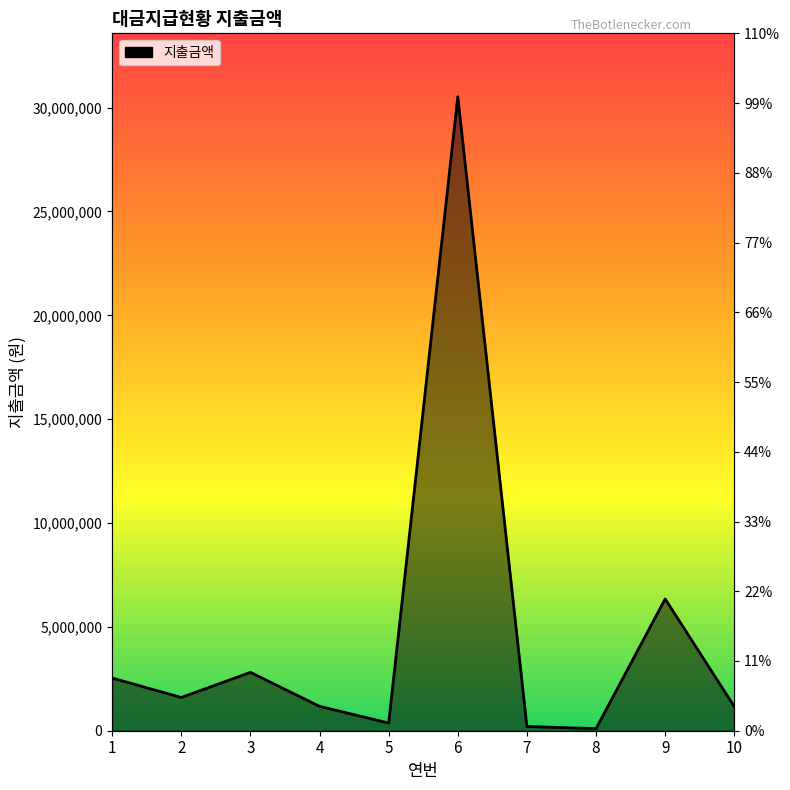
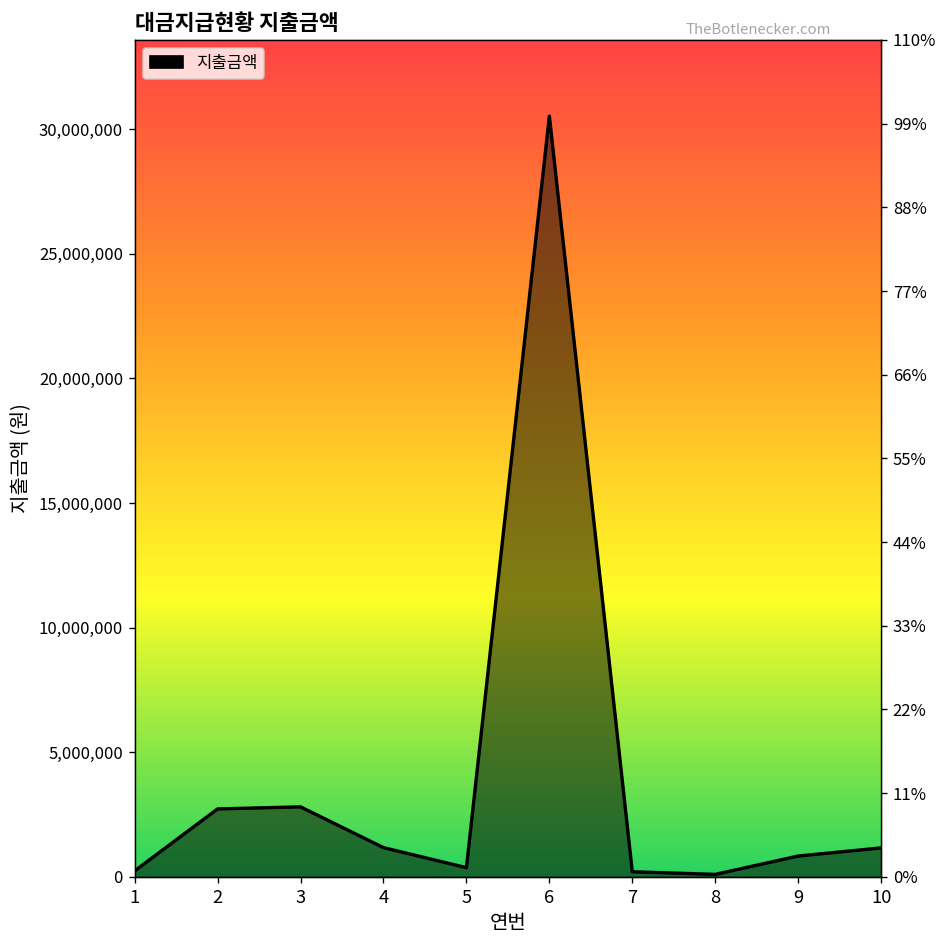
  {
-   "1": "2,500,000",
-   "2": "1,600,000",
+   "1": "200,000",
+   "2": "2,700,000",
    "3": "2,800,000",
    "4": "1,200,000",
    "5": "400,000",
    "6": "30,500,000",
    "7": "200,000",
    "8": "100,000",
-   "9": "6,300,000",
+   "9": "800,000",
    "10": "1,200,000"
  }
